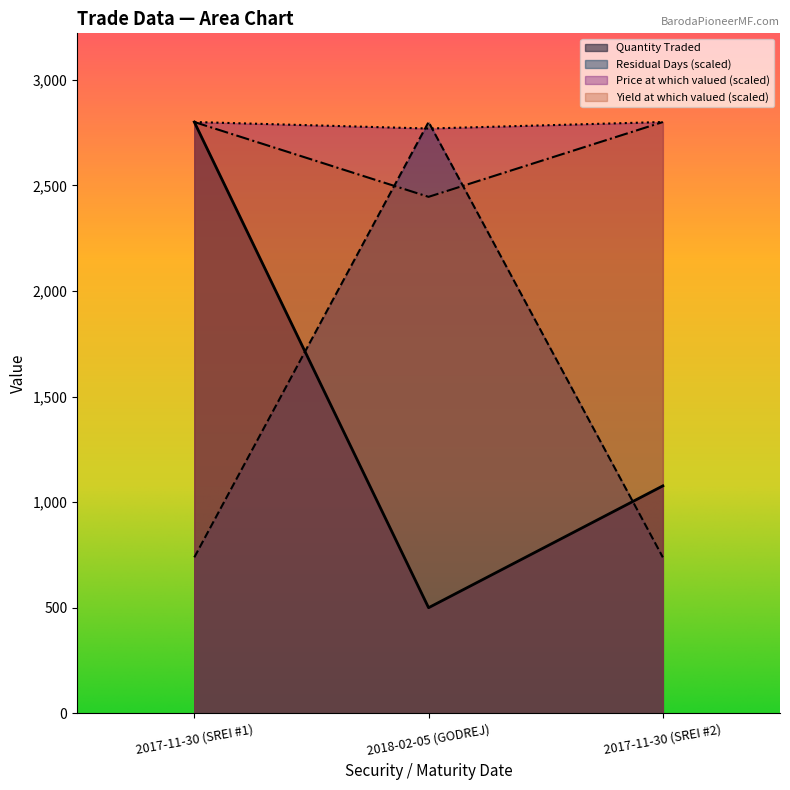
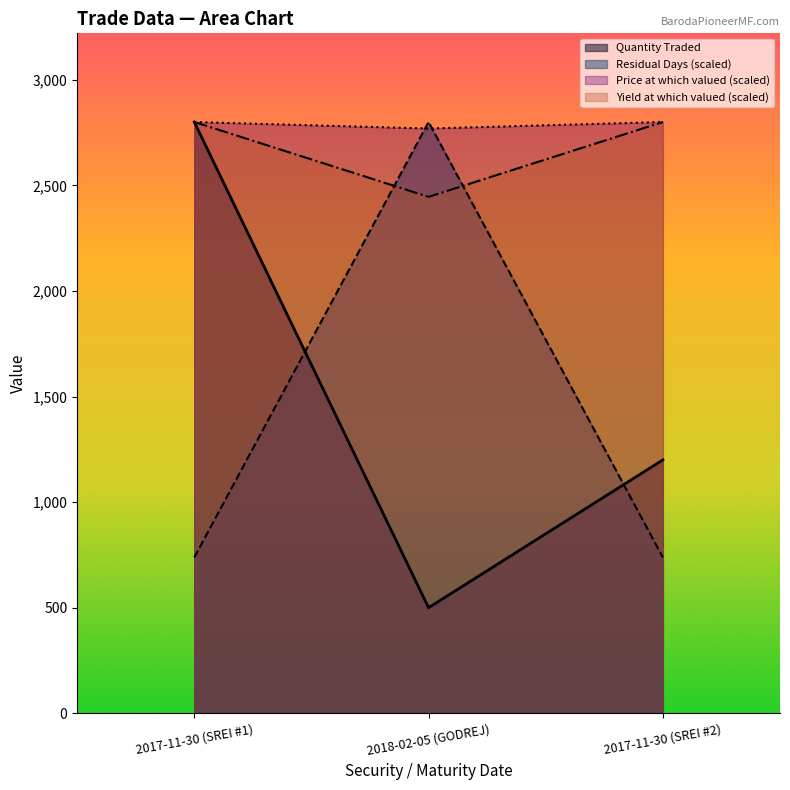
  {
    "Quantity Traded": {
      "2018-02-05 (GODREJ)": "500",
-     "2017-11-30 (SREI #2)": "1,080"
+     "2017-11-30 (SREI #2)": "1,200"
    },
    "Residual Days (scaled)": {
      "2017-11-30 (SREI #1)": "740",
      "2018-02-05 (GODREJ)": "2,800",
      "2017-11-30 (SREI #2)": "740"
    },
    "Price at which valued (scaled)": {
      "2018-02-05 (GODREJ)": "2,770"
    },
    "Yield at which valued (scaled)": {
      "2018-02-05 (GODREJ)": "2,450"
    }
  }
